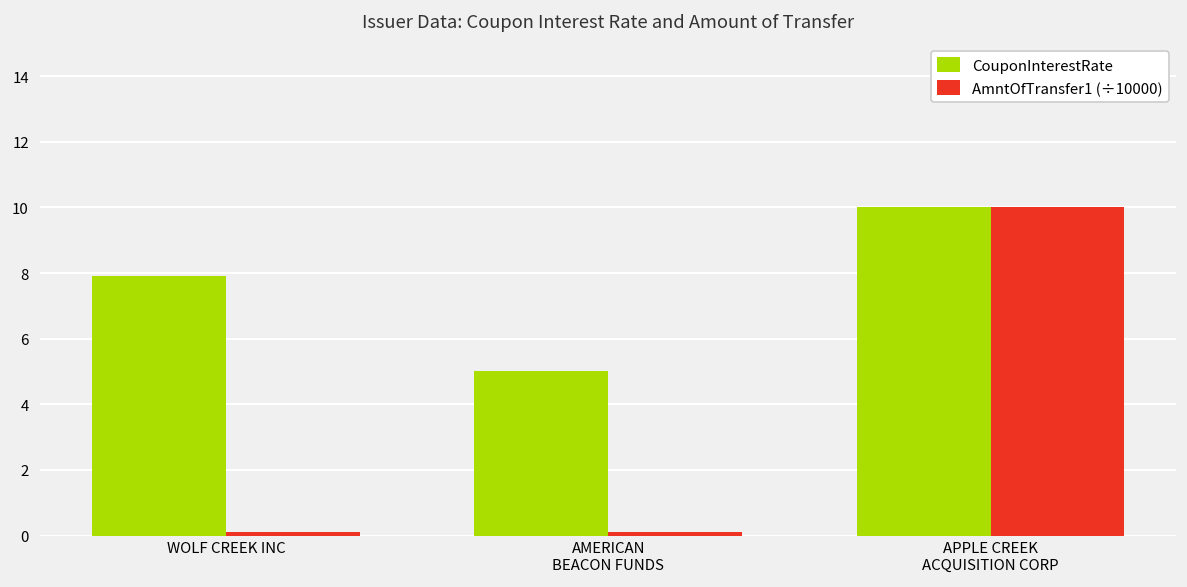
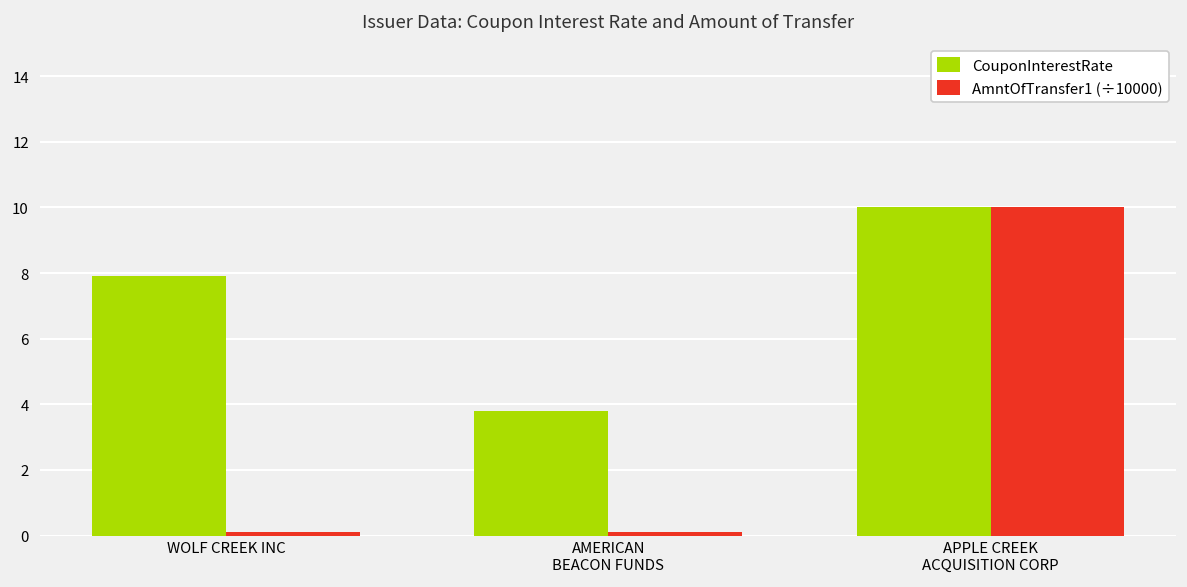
  {
    "CouponInterestRate": {
      "WOLF CREEK INC": 7.9,
-     "AMERICAN BEACON FUNDS": 5.0,
+     "AMERICAN BEACON FUNDS": 3.8,
      "APPLE CREEK ACQUISITION CORP": 10.0
    },
    "AmntOfTransfer1 (÷10000)": {
      "WOLF CREEK INC": 0.1,
      "AMERICAN BEACON FUNDS": 0.1,
      "APPLE CREEK ACQUISITION CORP": 10.0
    }
  }
